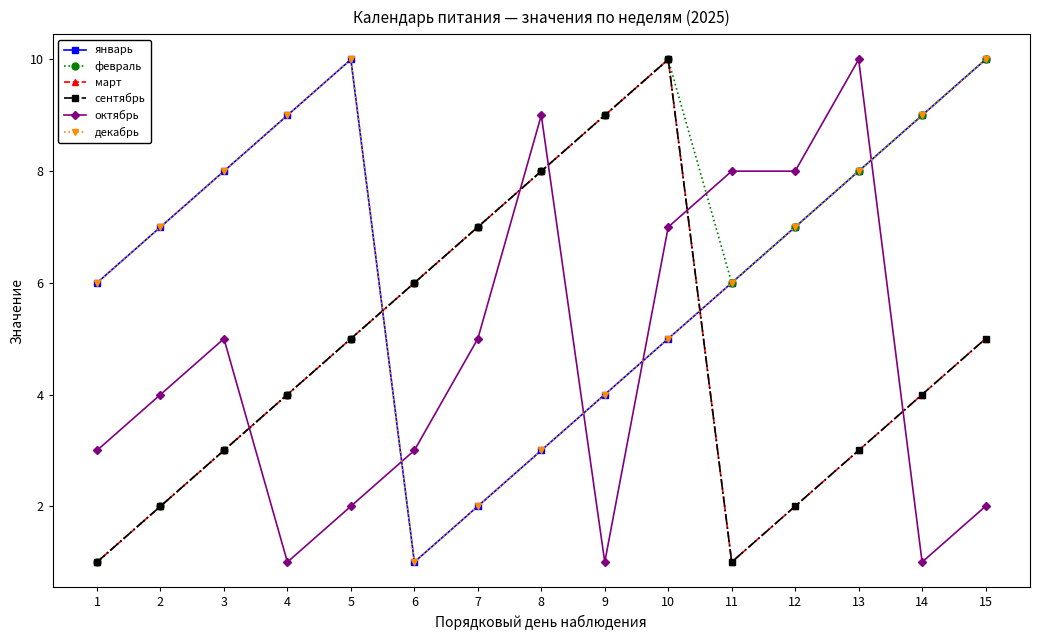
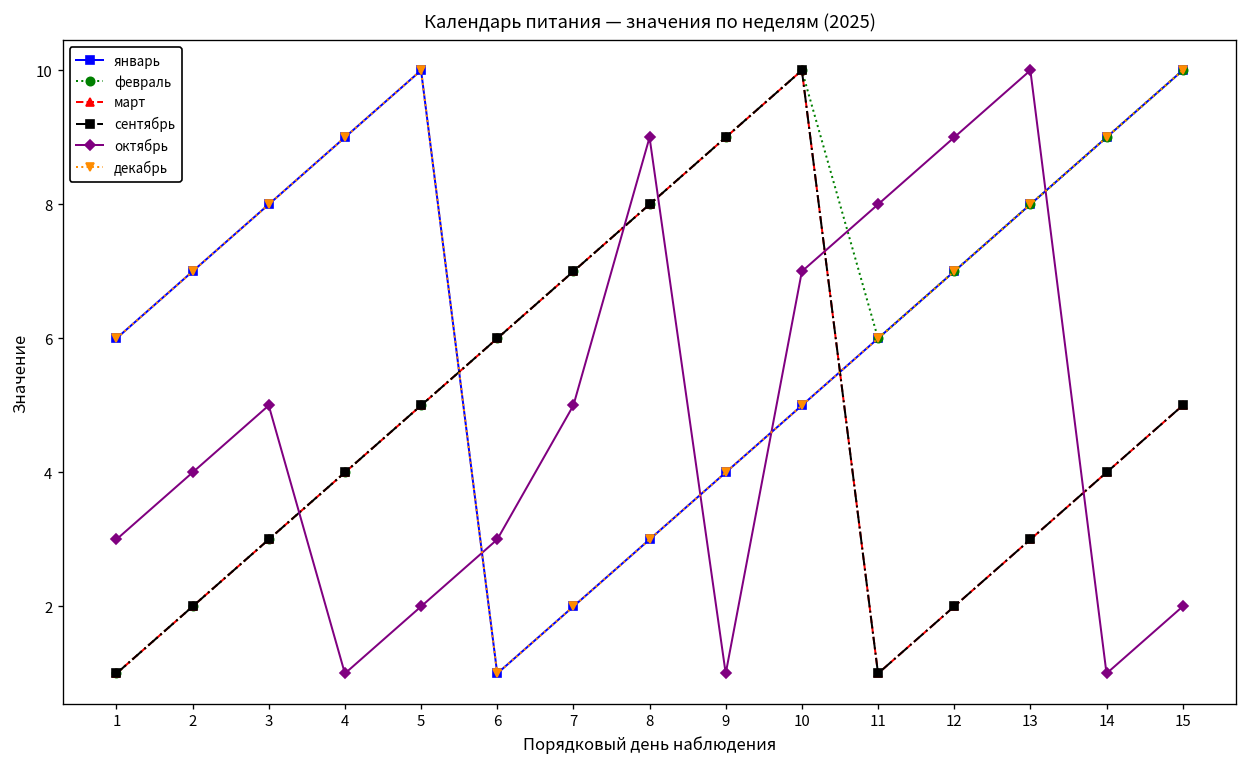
  {
    "декабрь": {
      "1": 6,
      "2": 7,
      "3": 8,
      "4": 9,
      "5": 10,
      "6": 1,
      "7": 2,
      "8": 3,
      "9": 4,
      "10": 5
    },
    "сентябрь": {
      "11": 1,
      "12": 2,
      "13": 3,
      "14": 4,
      "15": 5
    },
    "октябрь": {
      "1": 3,
      "2": 4,
      "3": 5,
      "4": 1,
      "5": 2,
      "6": 3,
      "7": 5,
      "8": 9,
      "9": 1,
      "10": 7,
      "11": 8,
-     "12": 8,
+     "12": 9,
      "13": 10,
      "14": 1,
      "15": 2
    }
  }
